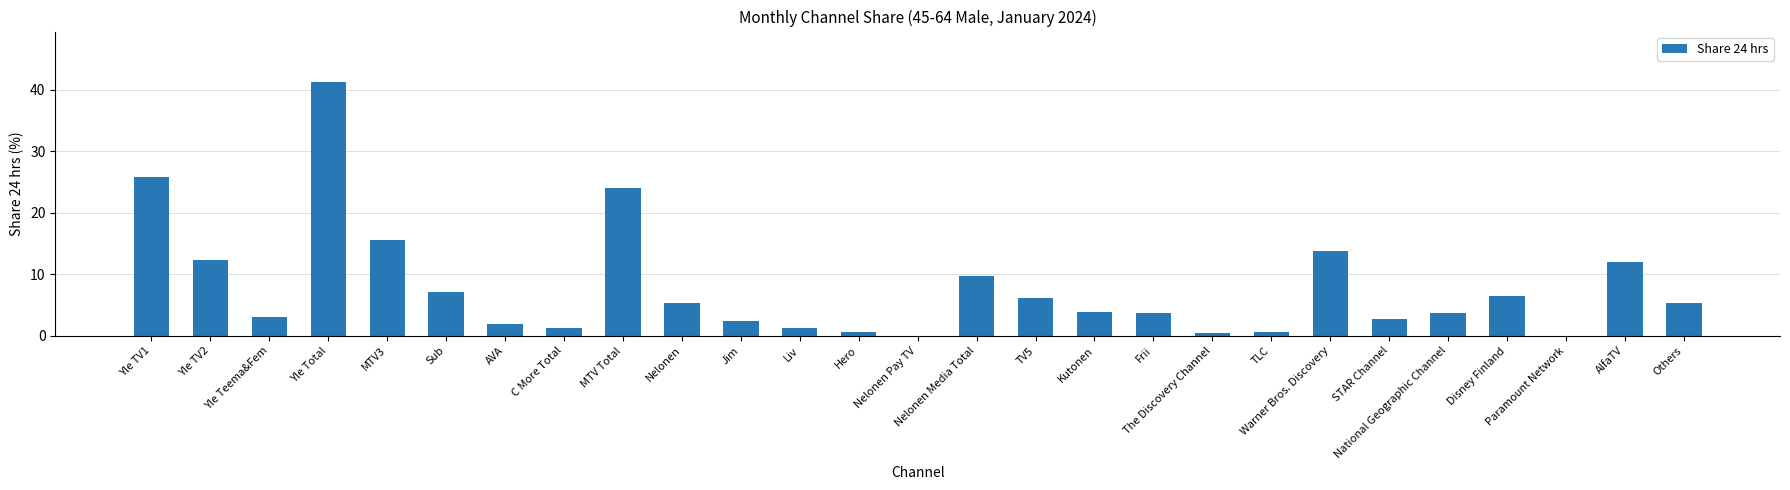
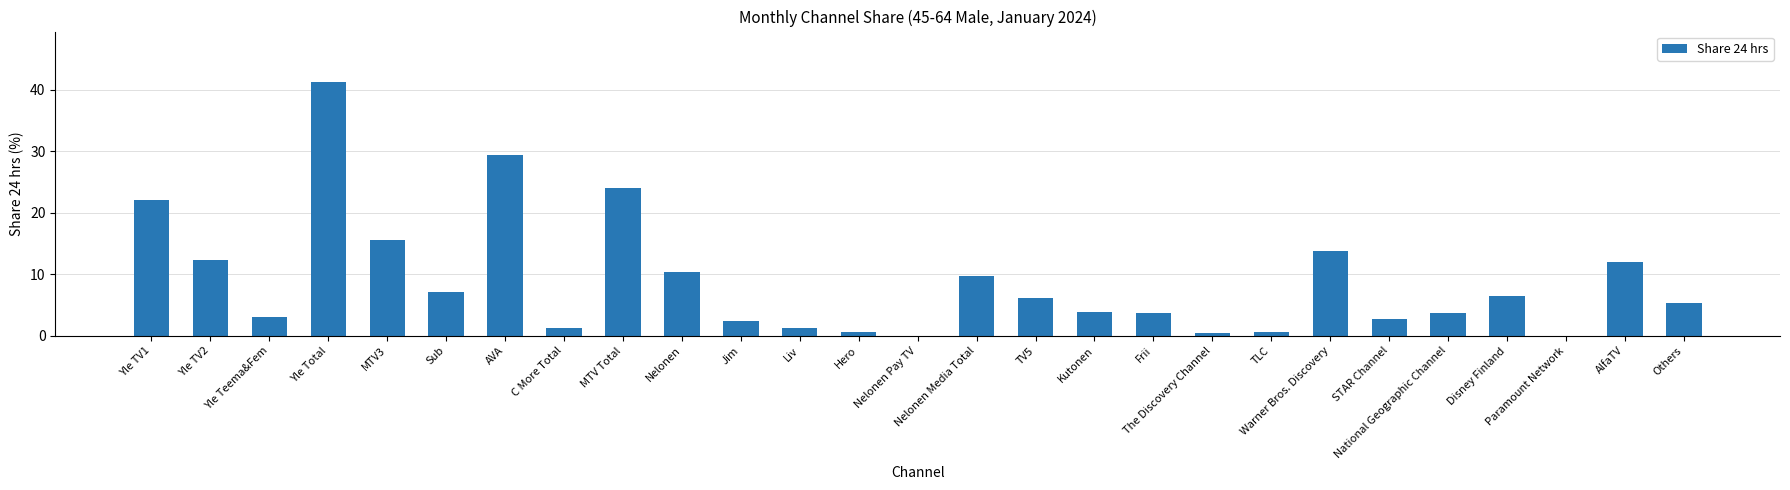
  {
-   "Yle TV1": 26,
+   "Yle TV1": 22,
    "Yle TV2": 12,
    "Yle Teema&Fem": 3,
    "Yle Total": 41,
    "MTV3": 16,
    "Sub": 7,
-   "AVA": 2,
+   "AVA": 29,
    "C More Total": 1,
    "MTV Total": 24,
-   "Nelonen": 5,
+   "Nelonen": 10,
    "Jim": 2,
    "Liv": 1,
    "Hero": 1,
    "Nelonen Pay TV": 0,
    "Nelonen Media Total": 10,
    "TV5": 6,
    "Kutonen": 4,
    "Frii": 4,
    "The Discovery Channel": 1,
    "TLC": 1,
    "Warner Bros. Discovery": 14,
    "STAR Channel": 3,
    "National Geographic Channel": 4,
    "Disney Finland": 7,
    "Paramount Network": 0,
    "AlfaTV": 12,
    "Others": 5
  }
